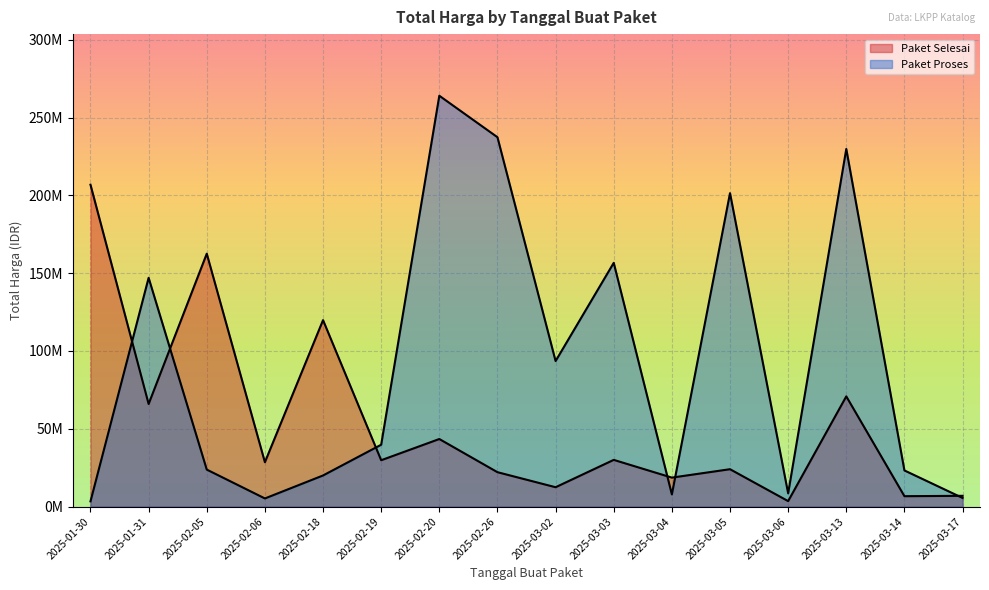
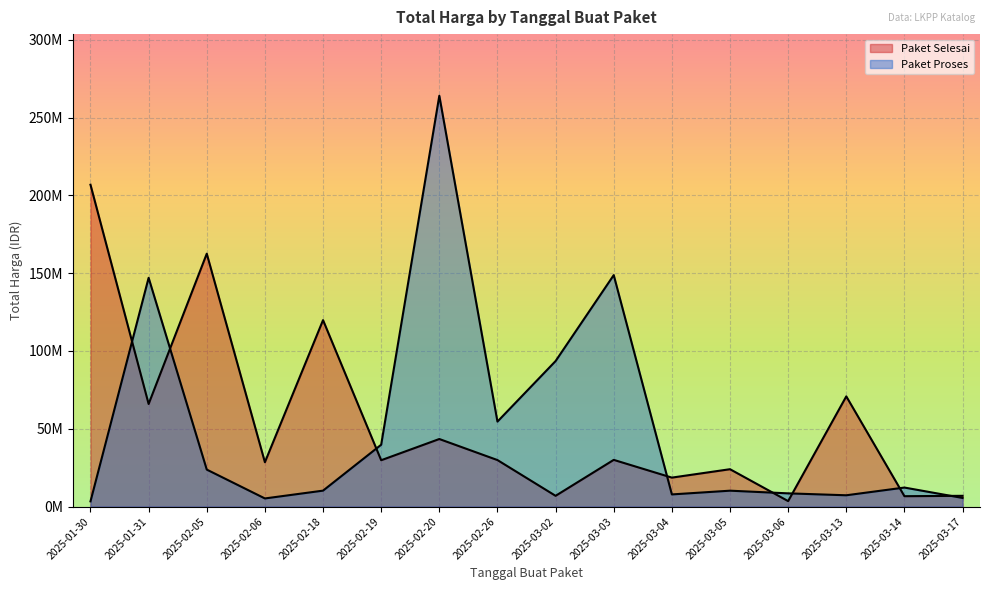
  {
    "Paket Selesai": {
      "2025-01-30": 207000000,
      "2025-01-31": 66000000,
      "2025-02-05": 163000000,
      "2025-02-06": 28000000,
      "2025-02-18": 120000000,
      "2025-02-19": 30000000,
      "2025-02-20": 43000000,
-     "2025-02-26": 22000000,
-     "2025-03-02": 12000000,
+     "2025-02-26": 30000000,
+     "2025-03-02": 7000000,
      "2025-03-03": 30000000,
      "2025-03-04": 19000000,
      "2025-03-05": 24000000,
      "2025-03-06": 4000000,
      "2025-03-13": 71000000,
      "2025-03-14": 7000000
    },
    "Paket Proses": {
      "2025-01-30": 3000000,
      "2025-01-31": 147000000,
      "2025-02-05": 24000000,
      "2025-02-06": 5000000,
-     "2025-02-18": 20000000,
+     "2025-02-18": 10000000,
      "2025-02-19": 40000000,
      "2025-02-20": 264000000,
-     "2025-02-26": 237000000,
+     "2025-02-26": 55000000,
      "2025-03-02": 94000000,
-     "2025-03-03": 157000000,
+     "2025-03-03": 149000000,
      "2025-03-04": 8000000,
-     "2025-03-05": 201000000,
+     "2025-03-05": 10000000,
      "2025-03-06": 8000000,
-     "2025-03-13": 230000000,
-     "2025-03-14": 23000000
+     "2025-03-13": 7000000,
+     "2025-03-14": 12000000
    }
  }
